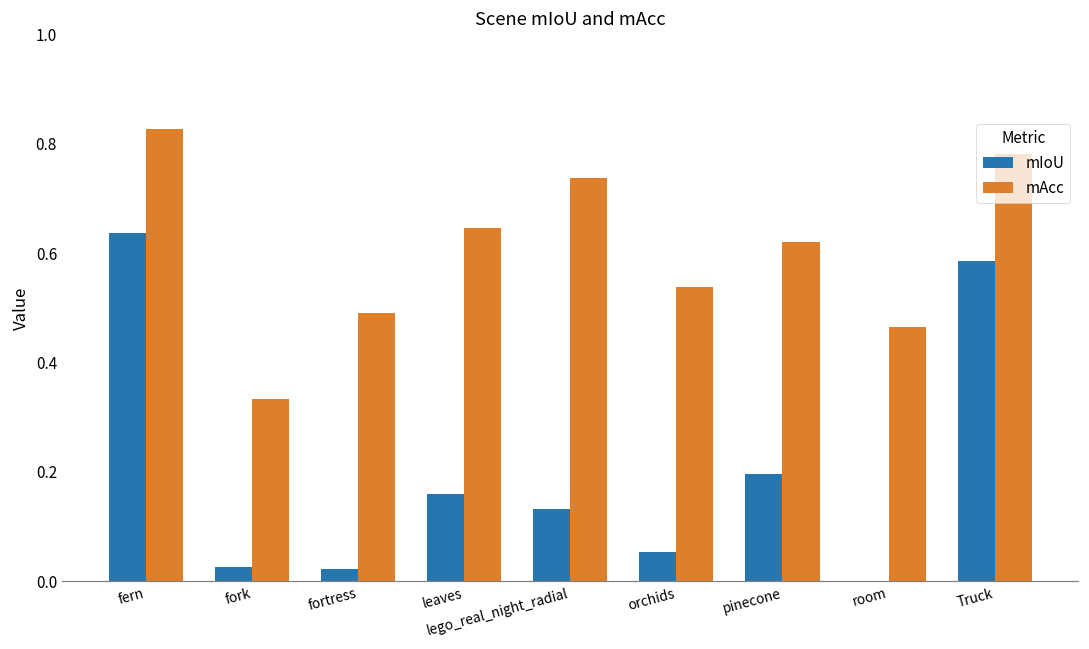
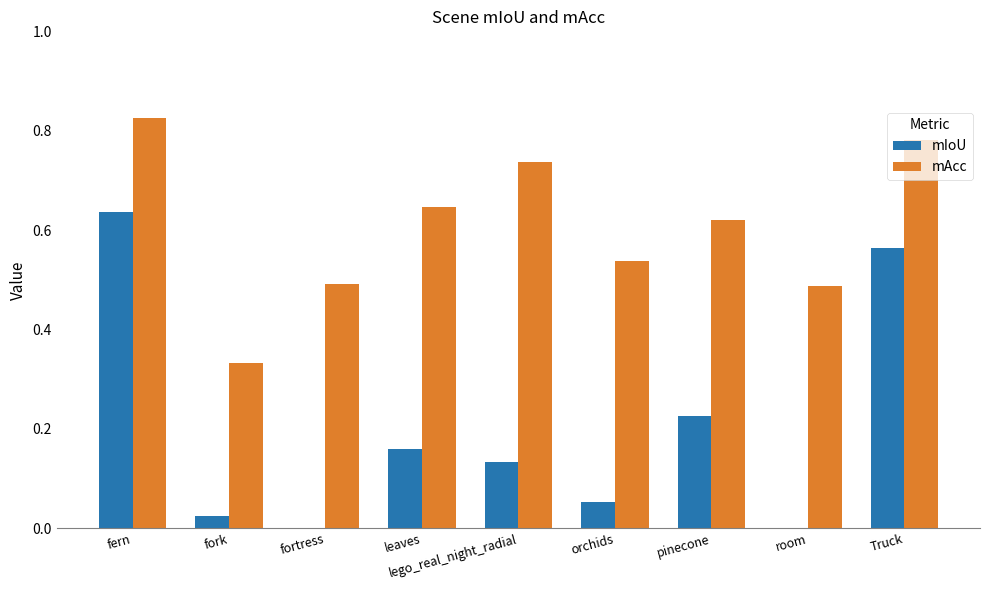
  {
    "mIoU": {
      "fern": 0.64,
      "fork": 0.03,
-     "fortress": 0.02,
+     "fortress": 0.00,
      "leaves": 0.16,
      "lego_real_night_radial": 0.13,
      "orchids": 0.05,
-     "pinecone": 0.20,
+     "pinecone": 0.23,
      "room": 0.00,
-     "Truck": 0.59
+     "Truck": 0.56
    },
    "mAcc": {
      "fern": 0.83,
      "fork": 0.33,
      "fortress": 0.49,
      "leaves": 0.65,
      "lego_real_night_radial": 0.74,
      "orchids": 0.54,
      "pinecone": 0.62,
-     "room": 0.47
+     "room": 0.49
    }
  }
